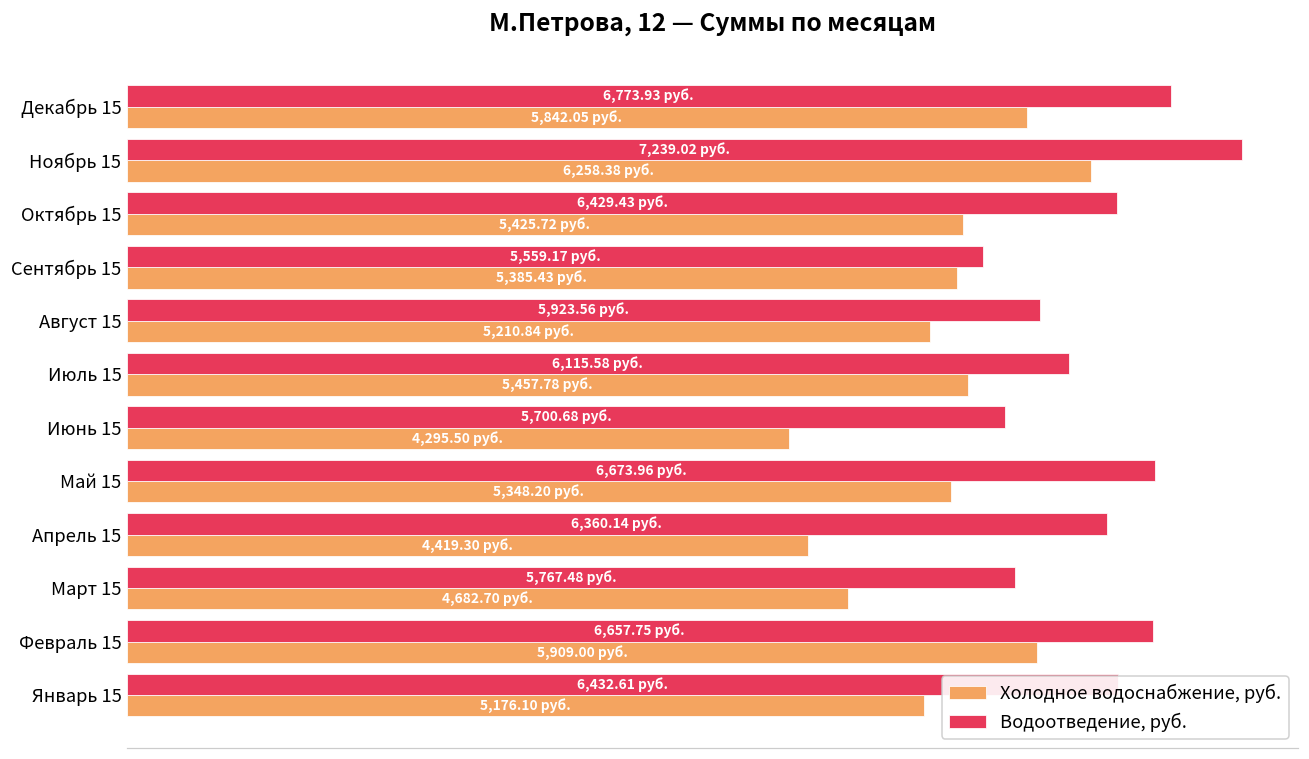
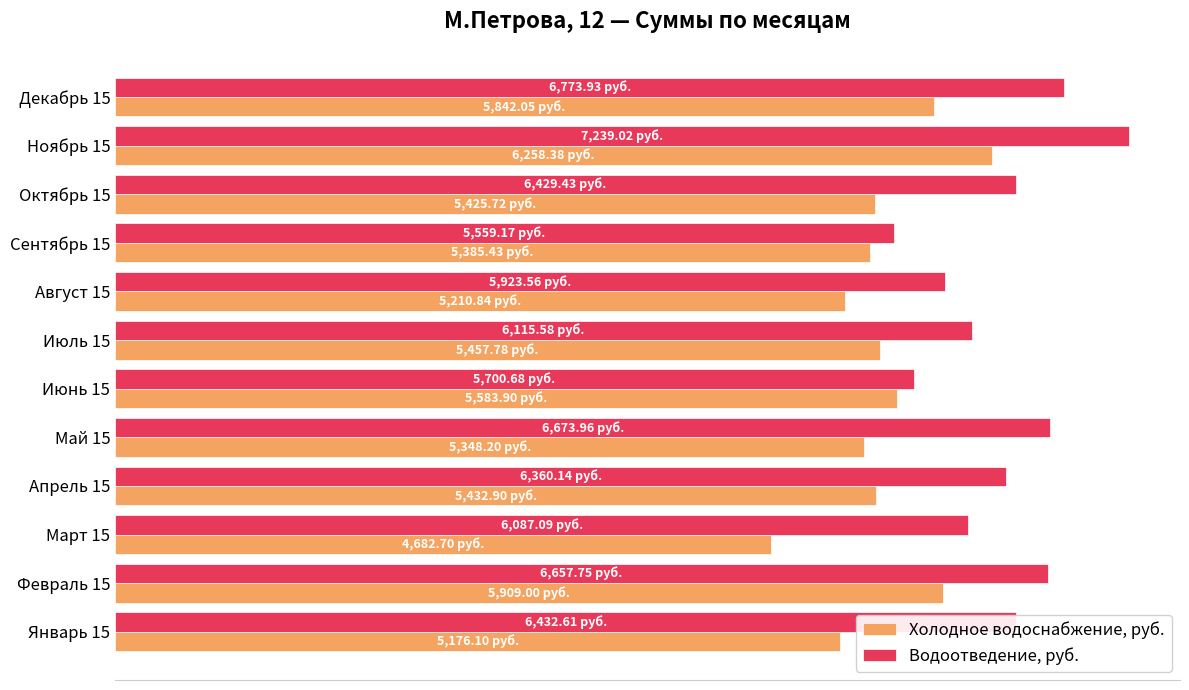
  {
    "Холодное водоснабжение, руб.": {
      "Декабрь 15": "5,842.05",
      "Ноябрь 15": "6,258.38",
      "Октябрь 15": "5,425.72",
      "Сентябрь 15": "5,385.43",
      "Август 15": "5,210.84",
      "Июль 15": "5,457.78",
-     "Июнь 15": "4,295.50",
+     "Июнь 15": "5,583.90",
      "Май 15": "5,348.20",
-     "Апрель 15": "4,419.30",
+     "Апрель 15": "5,432.90",
      "Март 15": "4,682.70",
      "Февраль 15": "5,909.00",
      "Январь 15": "5,176.10"
    },
    "Водоотведение, руб.": {
      "Декабрь 15": "6,773.93",
      "Ноябрь 15": "7,239.02",
      "Октябрь 15": "6,429.43",
      "Сентябрь 15": "5,559.17",
      "Август 15": "5,923.56",
      "Июль 15": "6,115.58",
      "Июнь 15": "5,700.68",
      "Май 15": "6,673.96",
      "Апрель 15": "6,360.14",
-     "Март 15": "5,767.48",
+     "Март 15": "6,087.09",
      "Февраль 15": "6,657.75"
    }
  }
